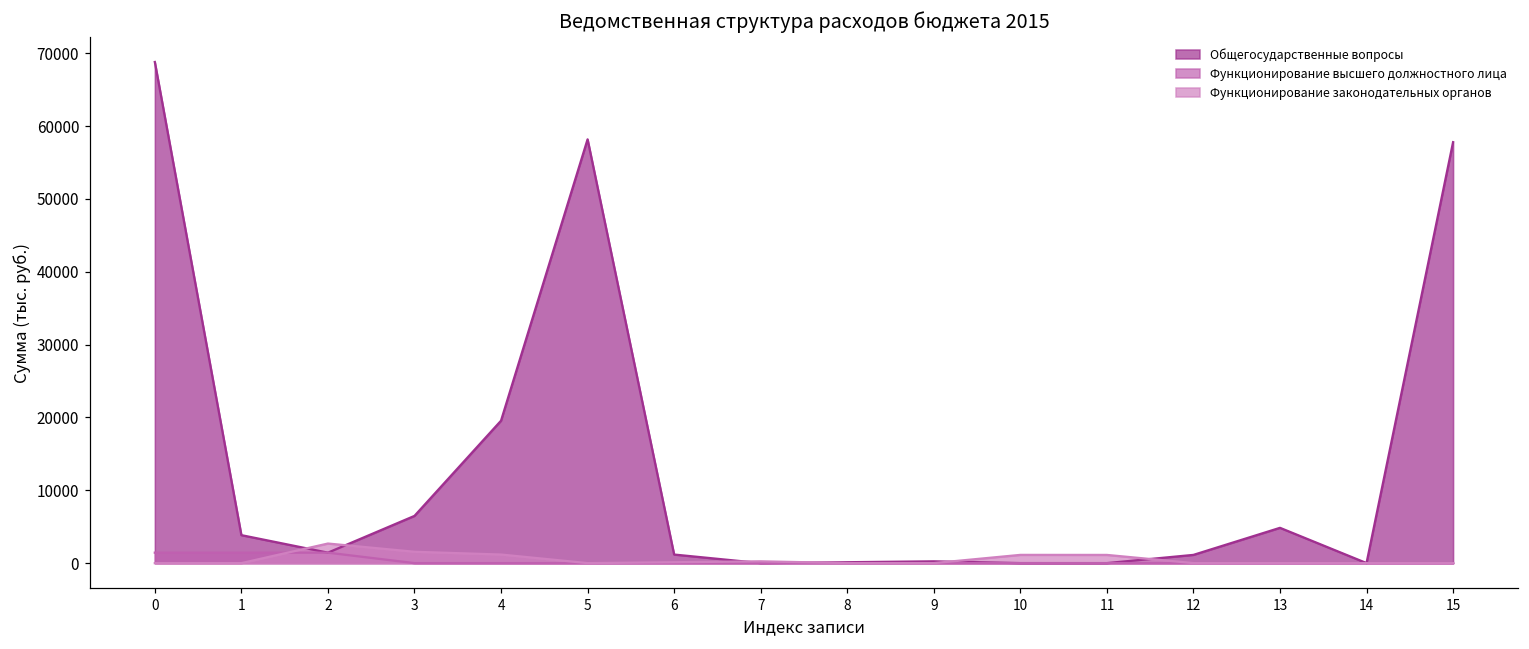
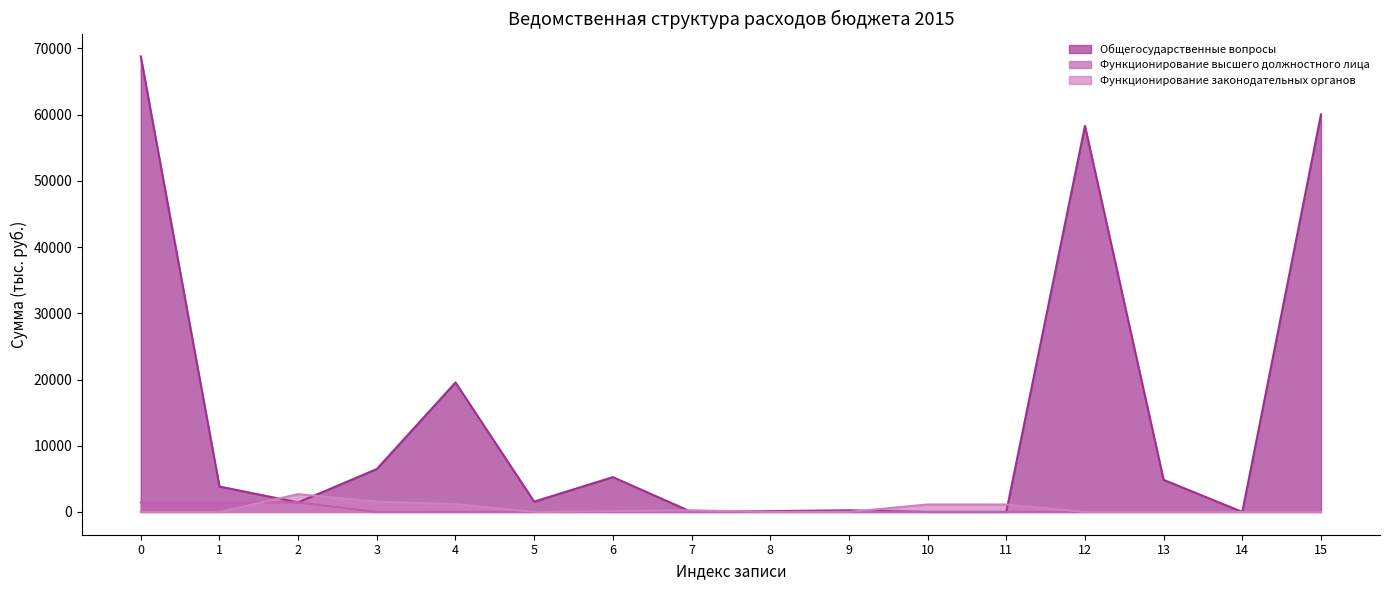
  {
    "Общегосударственные вопросы": {
      "0": 69000,
      "1": 4000,
      "3": 6000,
      "4": 20000,
-     "5": 58000,
-     "6": 1000,
-     "12": 1000,
+     "5": 2000,
+     "6": 5000,
+     "12": 58000,
      "13": 5000,
-     "15": 58000
+     "15": 60000
    }
  }
